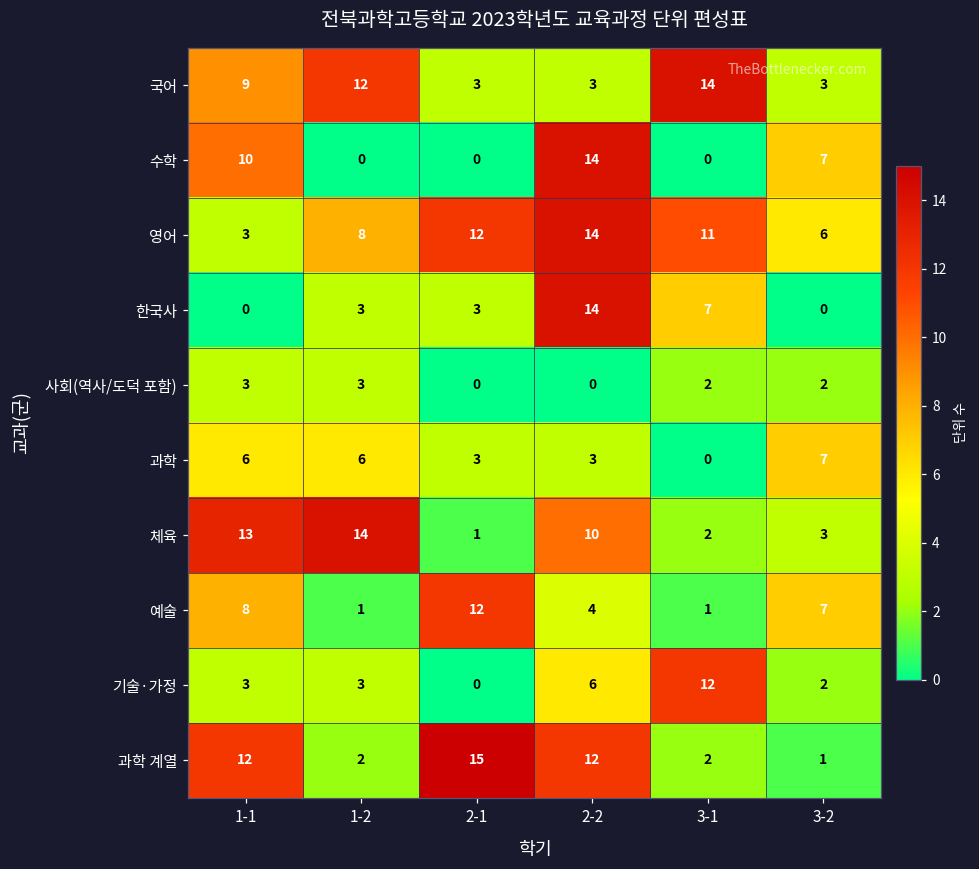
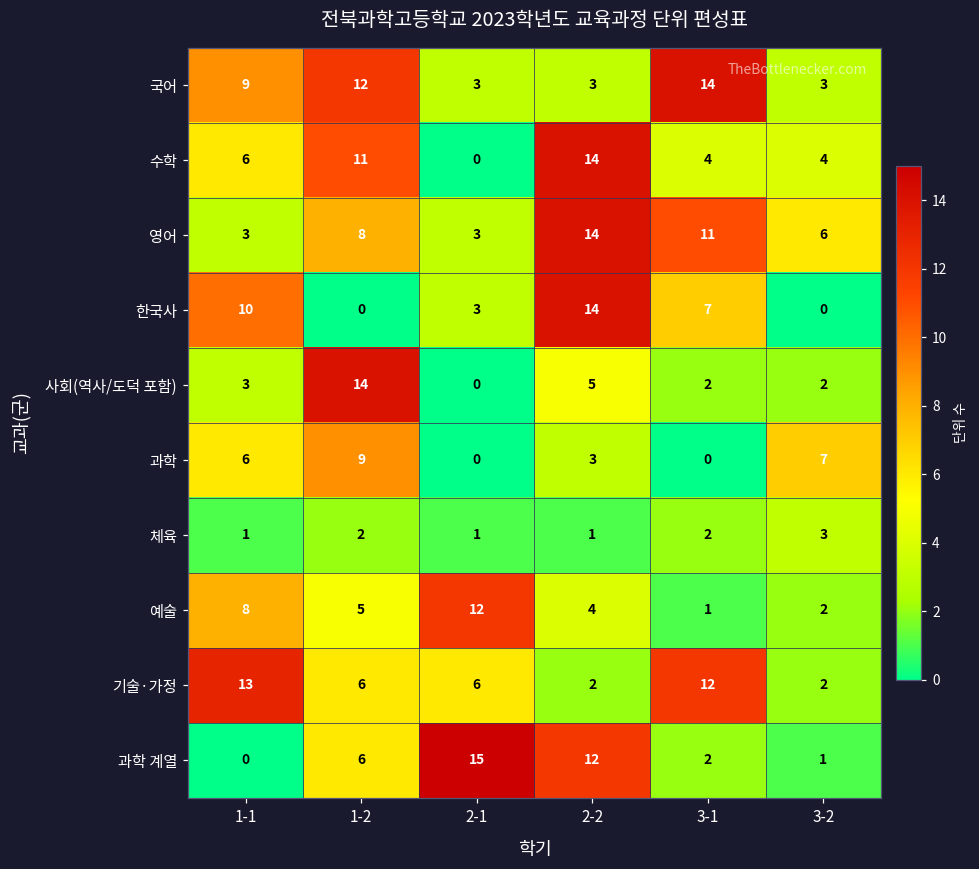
  {
    "국어": {
      "1-1": 9,
      "1-2": 12,
      "2-1": 3,
      "2-2": 3,
      "3-1": 14
    },
    "수학": {
-     "1-1": 10,
-     "1-2": 0,
+     "1-1": 6,
+     "1-2": 11,
      "2-1": 0,
      "2-2": 14,
-     "3-1": 0,
-     "3-2": 7
+     "3-1": 4,
+     "3-2": 4
    },
    "영어": {
      "1-1": 3,
      "1-2": 8,
-     "2-1": 12,
+     "2-1": 3,
      "2-2": 14,
      "3-1": 11,
      "3-2": 6
    },
    "한국사": {
-     "1-1": 0,
-     "1-2": 3,
+     "1-1": 10,
+     "1-2": 0,
      "2-1": 3,
      "2-2": 14,
      "3-1": 7,
      "3-2": 0
    },
    "사회(역사/도덕 포함)": {
      "1-1": 3,
-     "1-2": 3,
+     "1-2": 14,
      "2-1": 0,
-     "2-2": 0,
+     "2-2": 5,
      "3-1": 2,
      "3-2": 2
    },
    "과학": {
      "1-1": 6,
-     "1-2": 6,
-     "2-1": 3,
+     "1-2": 9,
+     "2-1": 0,
      "2-2": 3,
      "3-1": 0,
      "3-2": 7
    },
    "체육": {
-     "1-1": 13,
-     "1-2": 14,
+     "1-1": 1,
+     "1-2": 2,
      "2-1": 1,
-     "2-2": 10,
+     "2-2": 1,
      "3-1": 2,
      "3-2": 3
    },
    "예술": {
      "1-1": 8,
-     "1-2": 1,
+     "1-2": 5,
      "2-1": 12,
      "2-2": 4,
      "3-1": 1,
-     "3-2": 7
+     "3-2": 2
    },
    "기술·가정": {
-     "1-1": 3,
-     "1-2": 3,
-     "2-1": 0,
-     "2-2": 6,
+     "1-1": 13,
+     "1-2": 6,
+     "2-1": 6,
+     "2-2": 2,
      "3-1": 12,
      "3-2": 2
    },
    "과학 계열": {
-     "1-1": 12,
-     "1-2": 2,
+     "1-1": 0,
+     "1-2": 6,
      "2-1": 15,
      "2-2": 12,
      "3-1": 2,
      "3-2": 1
    }
  }
